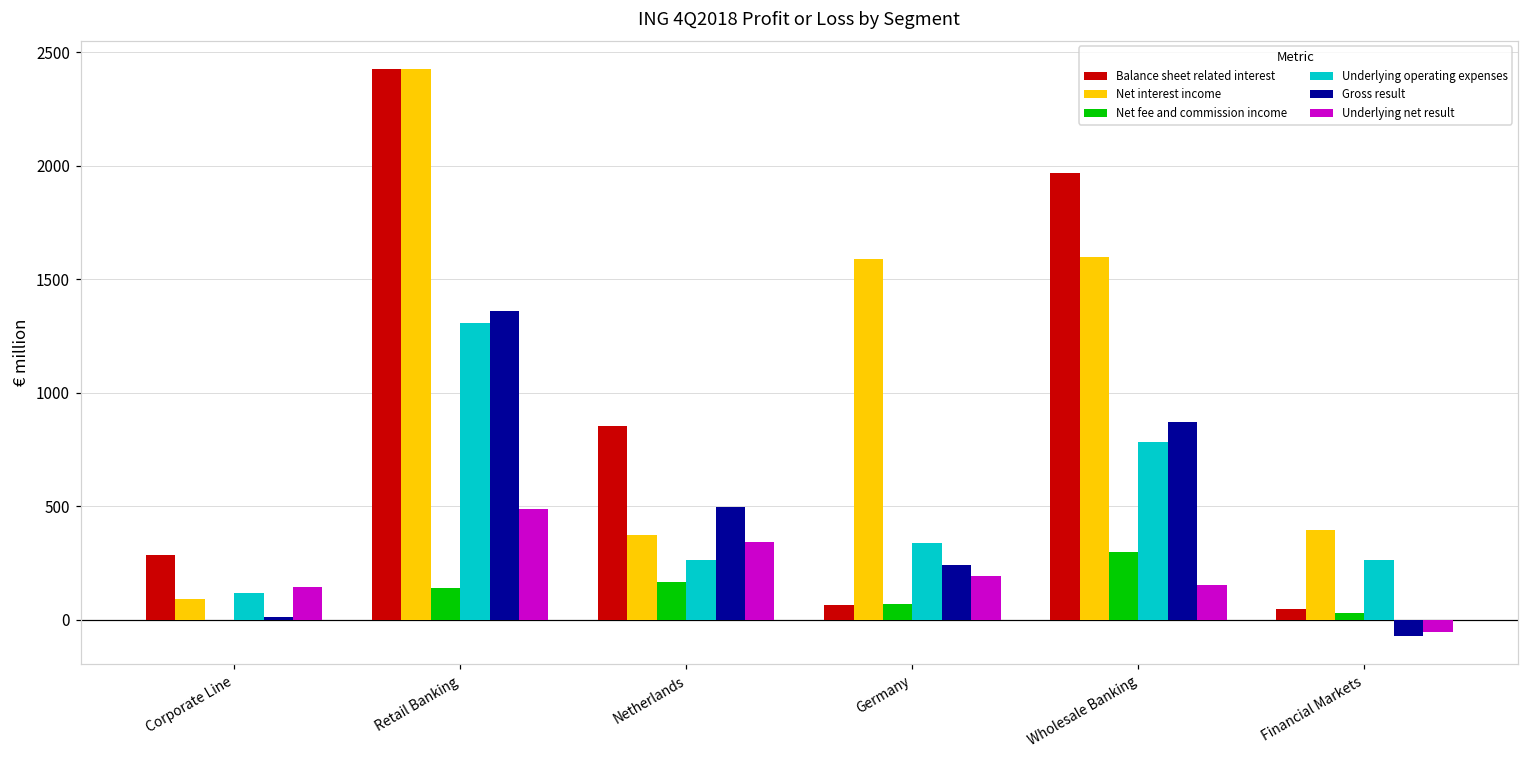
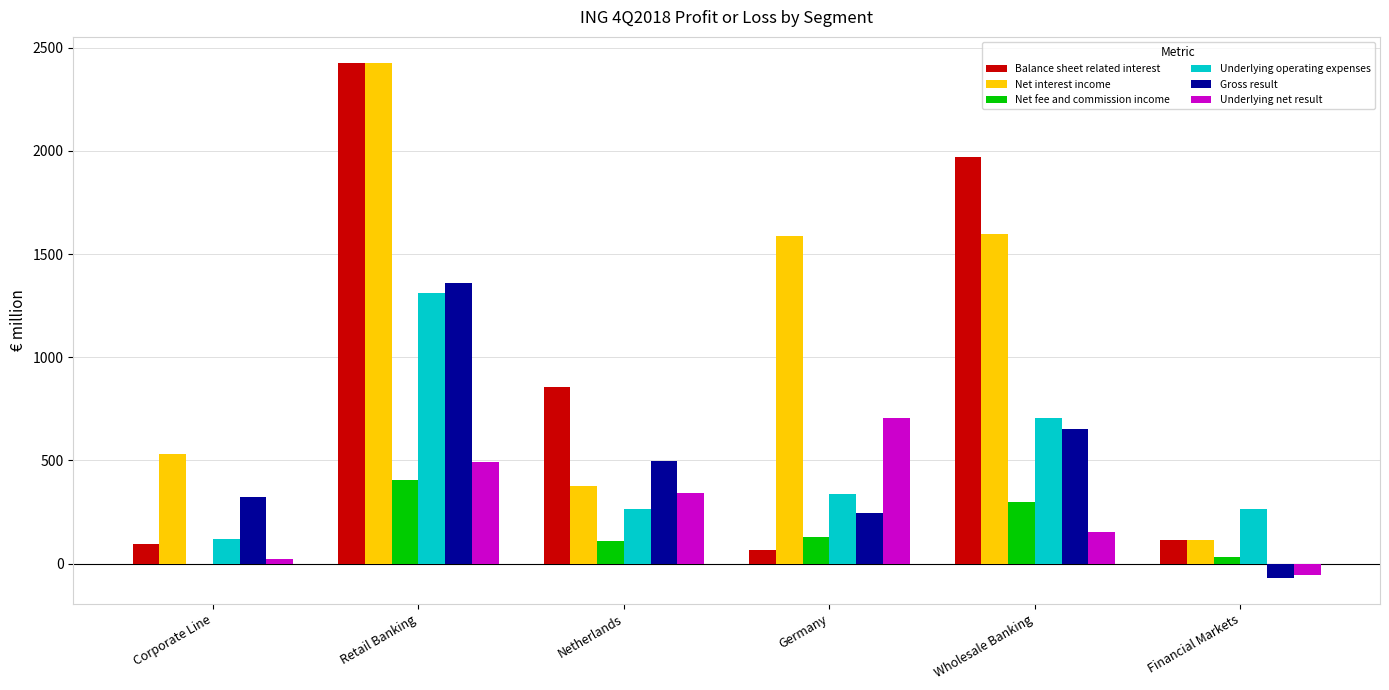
  {
    "Balance sheet related interest": {
-     "Corporate Line": 280,
+     "Corporate Line": 90,
      "Retail Banking": 2430,
      "Netherlands": 860,
      "Germany": 70,
      "Wholesale Banking": 1970,
-     "Financial Markets": 50
+     "Financial Markets": 110
    },
    "Net interest income": {
-     "Corporate Line": 90,
+     "Corporate Line": 530,
      "Retail Banking": 2430,
      "Netherlands": 370,
      "Germany": 1590,
      "Wholesale Banking": 1600,
-     "Financial Markets": 400
+     "Financial Markets": 110
    },
    "Net fee and commission income": {
-     "Retail Banking": 140,
-     "Netherlands": 170,
-     "Germany": 70,
+     "Retail Banking": 410,
+     "Netherlands": 110,
+     "Germany": 130,
      "Wholesale Banking": 300,
      "Financial Markets": 30
    },
    "Underlying operating expenses": {
      "Corporate Line": 120,
      "Retail Banking": 1310,
      "Netherlands": 270,
      "Germany": 340,
-     "Wholesale Banking": 790,
+     "Wholesale Banking": 710,
      "Financial Markets": 270
    },
    "Gross result": {
-     "Corporate Line": 10,
+     "Corporate Line": 320,
      "Retail Banking": 1360,
      "Netherlands": 500,
      "Germany": 240,
-     "Wholesale Banking": 870,
+     "Wholesale Banking": 650,
      "Financial Markets": -70
    },
    "Underlying net result": {
-     "Corporate Line": 150,
+     "Corporate Line": 20,
      "Retail Banking": 490,
      "Netherlands": 340,
-     "Germany": 190,
+     "Germany": 710,
      "Wholesale Banking": 150,
      "Financial Markets": -50
    }
  }
